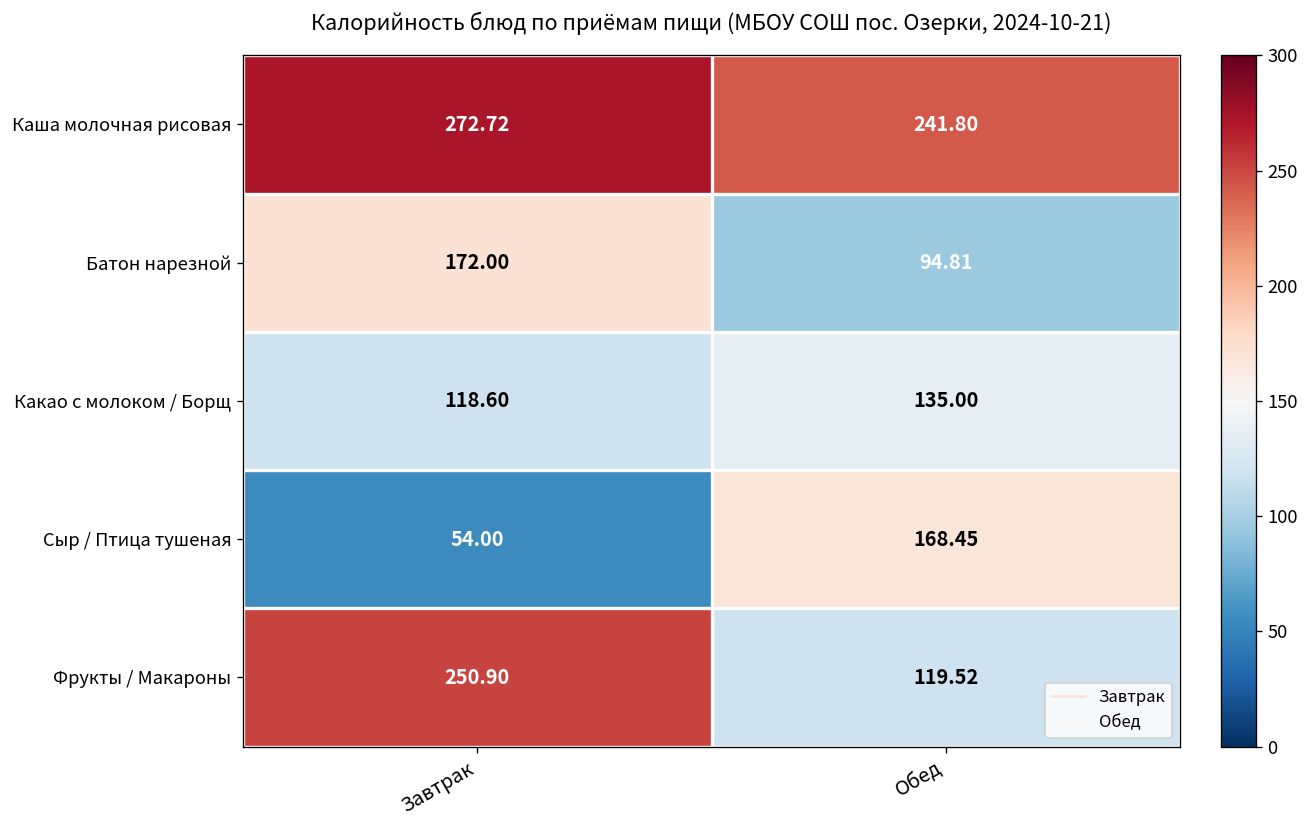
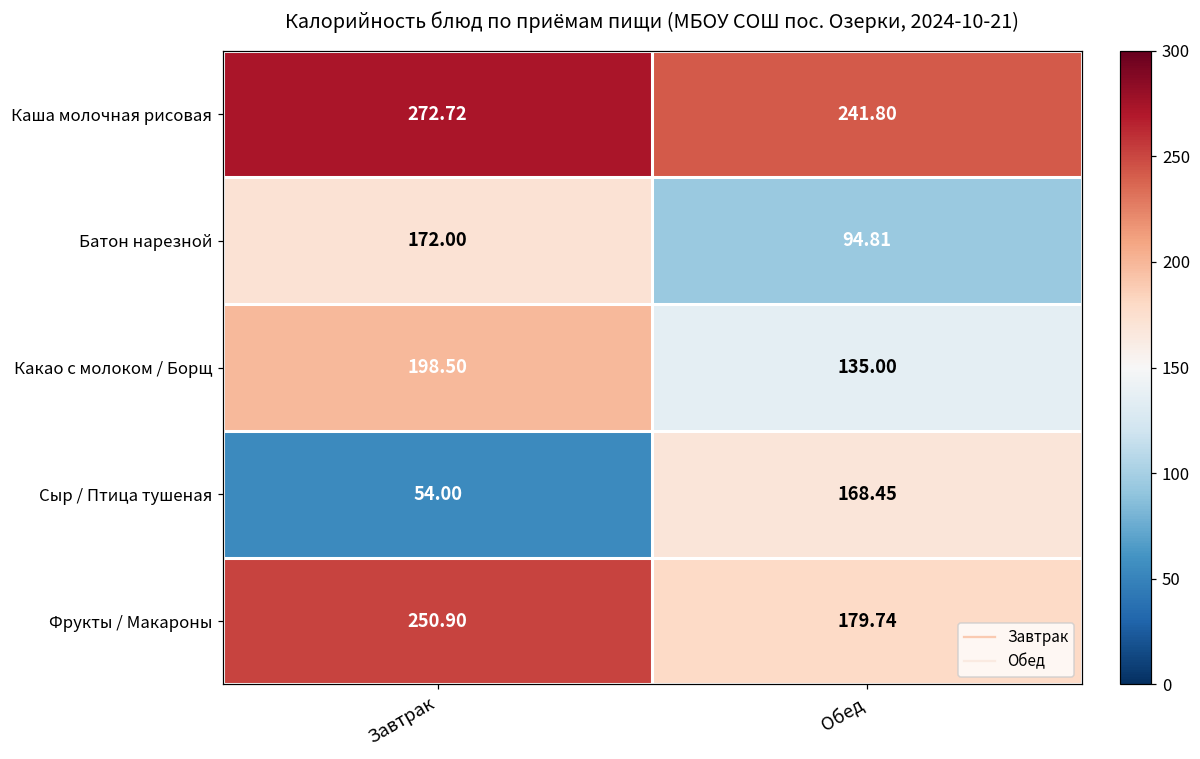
  {
    "Каша молочная рисовая": {
      "Завтрак": 272.72,
      "Обед": 241.80
    },
    "Батон нарезной": {
      "Завтрак": 172.00,
      "Обед": 94.81
    },
    "Какао с молоком / Борщ": {
-     "Завтрак": 118.60,
+     "Завтрак": 198.50,
      "Обед": 135.00
    },
    "Сыр / Птица тушеная": {
      "Завтрак": 54.00,
      "Обед": 168.45
    },
    "Фрукты / Макароны": {
      "Завтрак": 250.90,
-     "Обед": 119.52
+     "Обед": 179.74
    }
  }
